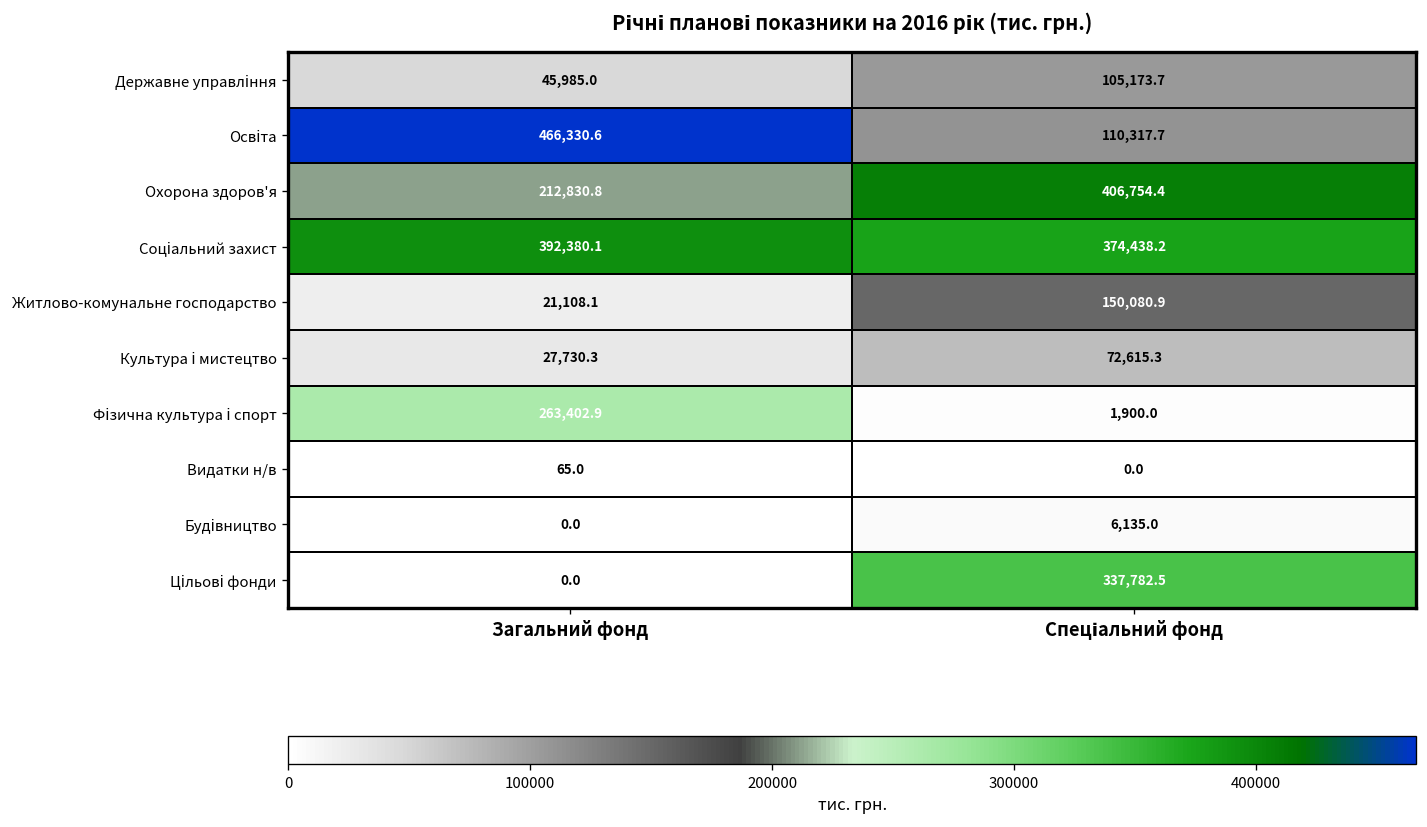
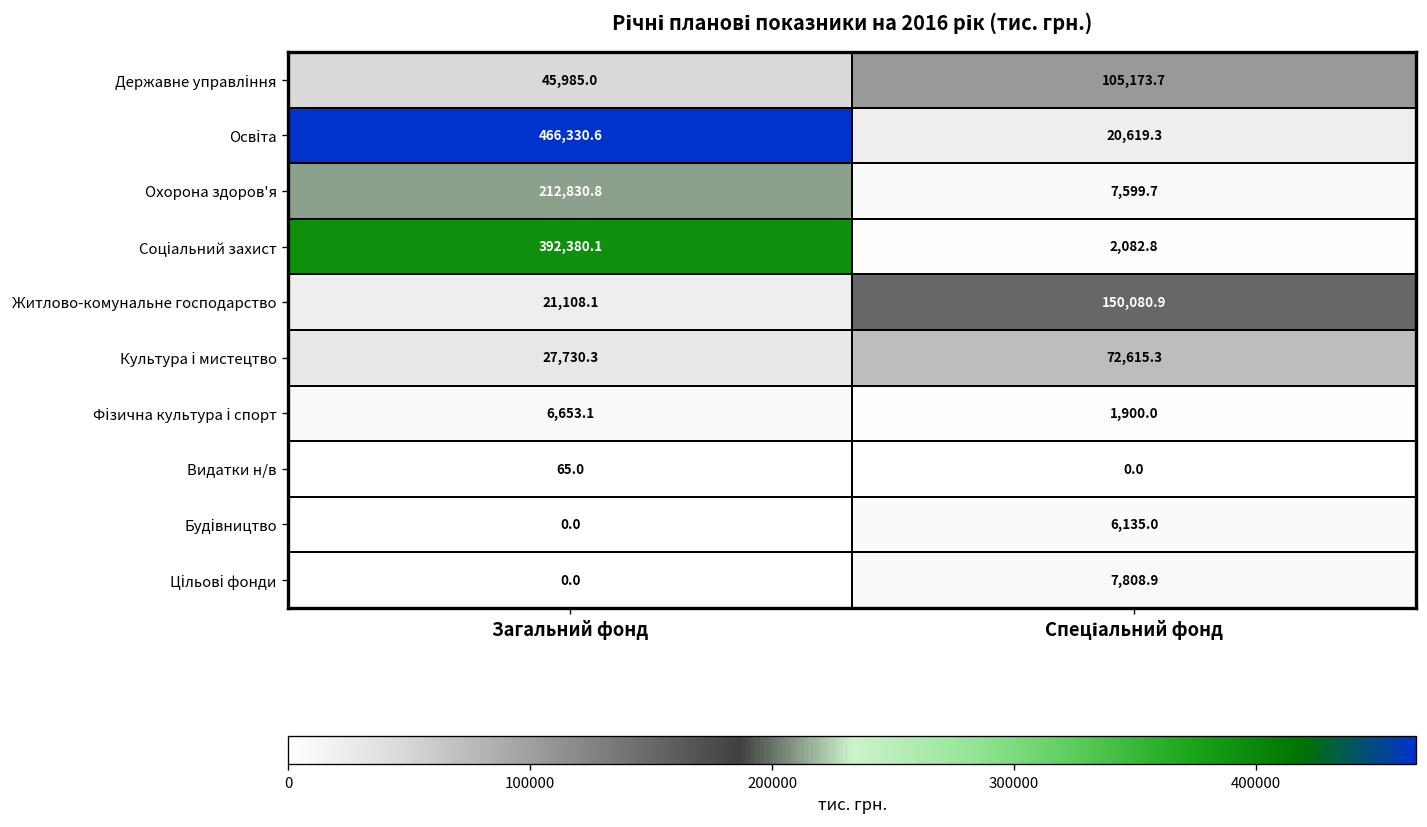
  {
    "Державне управління": {
      "Загальний фонд": "45,985.0",
      "Спеціальний фонд": "105,173.7"
    },
    "Освіта": {
      "Загальний фонд": "466,330.6",
-     "Спеціальний фонд": "110,317.7"
+     "Спеціальний фонд": "20,619.3"
    },
    "Охорона здоров'я": {
      "Загальний фонд": "212,830.8",
-     "Спеціальний фонд": "406,754.4"
+     "Спеціальний фонд": "7,599.7"
    },
    "Соціальний захист": {
      "Загальний фонд": "392,380.1",
-     "Спеціальний фонд": "374,438.2"
+     "Спеціальний фонд": "2,082.8"
    },
    "Житлово-комунальне господарство": {
      "Загальний фонд": "21,108.1",
      "Спеціальний фонд": "150,080.9"
    },
    "Культура і мистецтво": {
      "Загальний фонд": "27,730.3",
      "Спеціальний фонд": "72,615.3"
    },
    "Фізична культура і спорт": {
-     "Загальний фонд": "263,402.9",
+     "Загальний фонд": "6,653.1",
      "Спеціальний фонд": "1,900.0"
    },
    "Видатки н/в": {
      "Загальний фонд": "65.0",
      "Спеціальний фонд": "0.0"
    },
    "Будівництво": {
      "Загальний фонд": "0.0",
      "Спеціальний фонд": "6,135.0"
    },
    "Цільові фонди": {
      "Загальний фонд": "0.0",
-     "Спеціальний фонд": "337,782.5"
+     "Спеціальний фонд": "7,808.9"
    }
  }
